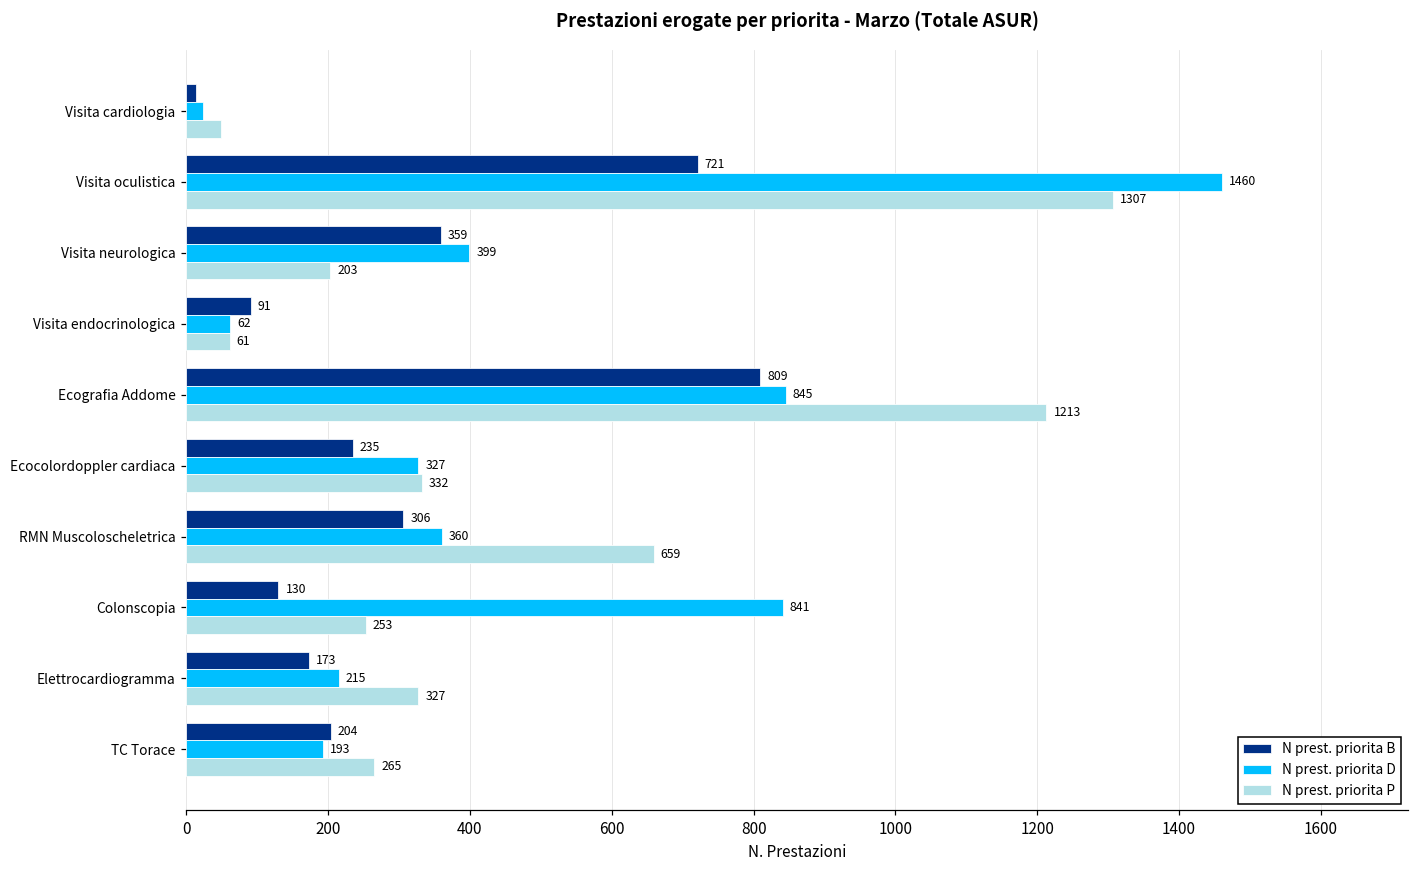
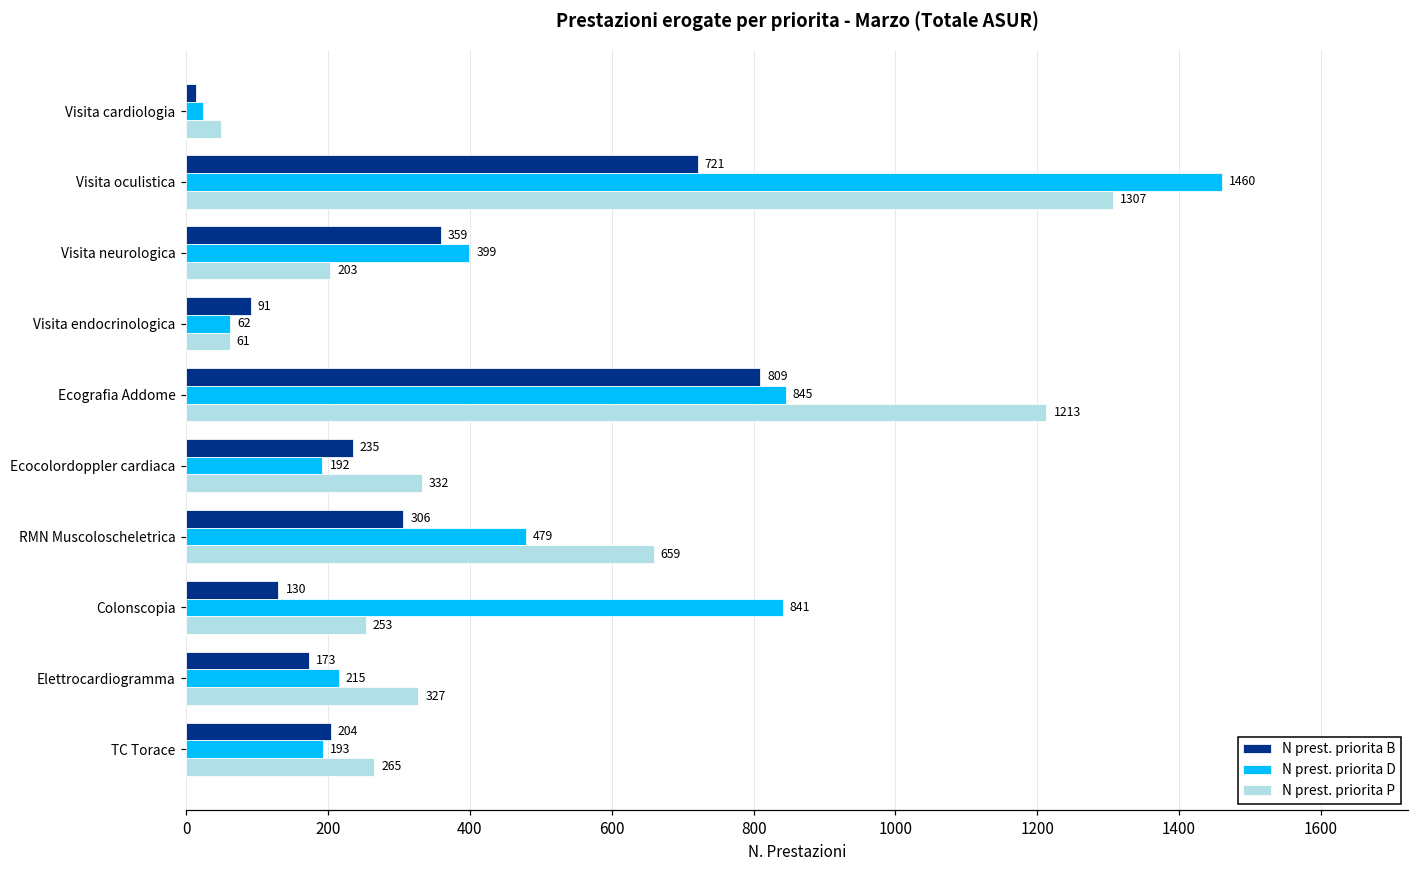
  {
    "N prest. priorita B": {
      "Visita oculistica": 721,
      "Visita neurologica": 359,
      "Visita endocrinologica": 91,
      "Ecografia Addome": 809,
      "Ecocolordoppler cardiaca": 235,
      "RMN Muscoloscheletrica": 306,
      "Colonscopia": 130,
      "Elettrocardiogramma": 173,
      "TC Torace": 204
    },
    "N prest. priorita D": {
      "Visita oculistica": 1460,
      "Visita neurologica": 399,
      "Visita endocrinologica": 62,
      "Ecografia Addome": 845,
-     "Ecocolordoppler cardiaca": 327,
-     "RMN Muscoloscheletrica": 360,
+     "Ecocolordoppler cardiaca": 192,
+     "RMN Muscoloscheletrica": 479,
      "Colonscopia": 841,
      "Elettrocardiogramma": 215,
      "TC Torace": 193
    },
    "N prest. priorita P": {
      "Visita oculistica": 1307,
      "Visita neurologica": 203,
      "Visita endocrinologica": 61,
      "Ecografia Addome": 1213,
      "Ecocolordoppler cardiaca": 332,
      "RMN Muscoloscheletrica": 659,
      "Colonscopia": 253,
      "Elettrocardiogramma": 327,
      "TC Torace": 265
    }
  }
